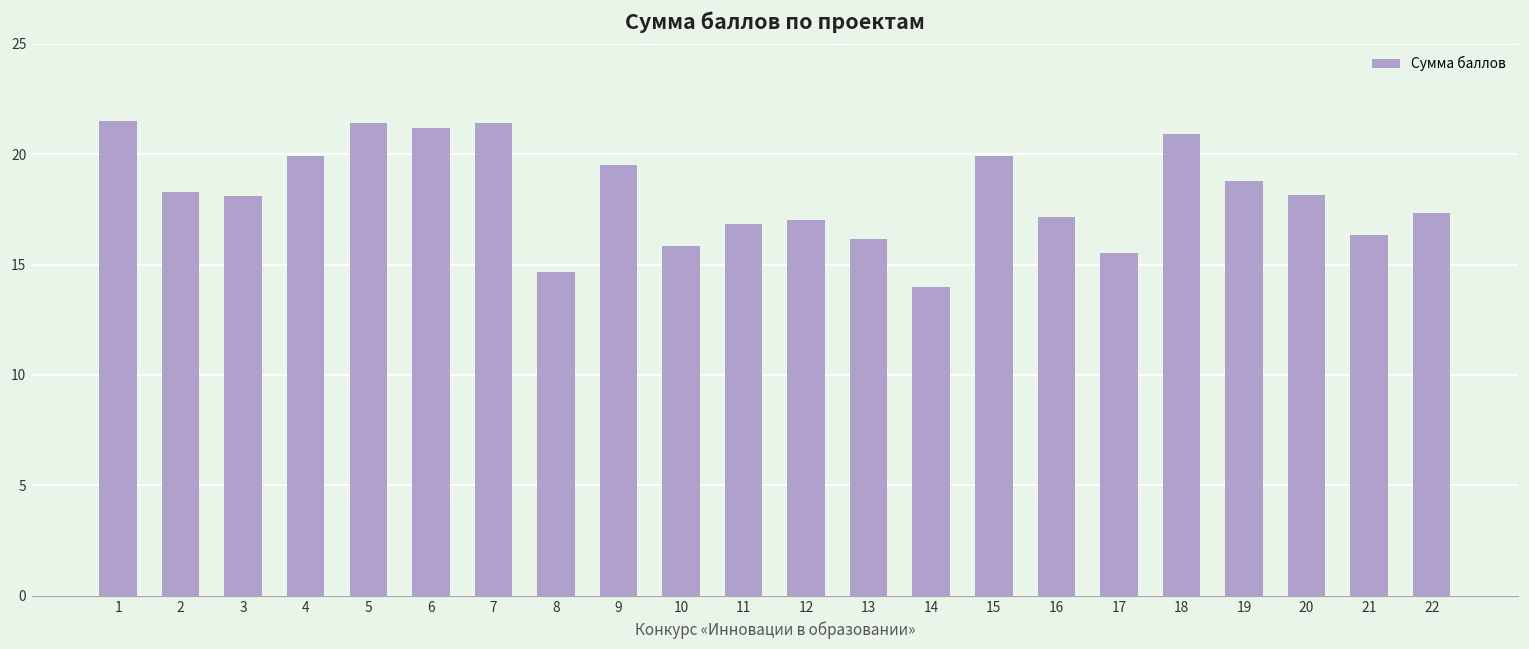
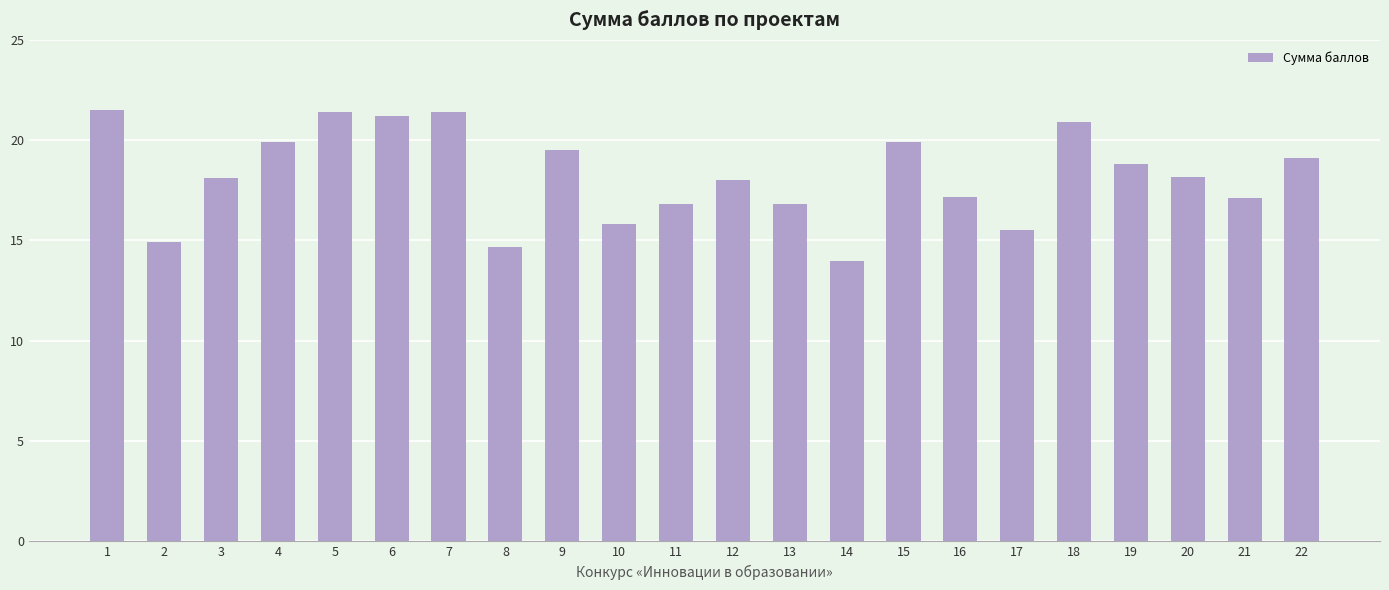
  {
    "1": 21.5,
-   "2": 18.3,
+   "2": 14.9,
    "3": 18.1,
    "4": 19.9,
    "5": 21.4,
    "6": 21.2,
    "7": 21.4,
    "8": 14.7,
    "9": 19.5,
    "10": 15.8,
    "11": 16.8,
-   "12": 17,
-   "13": 16.2,
+   "12": 18,
+   "13": 16.8,
    "14": 14.0,
    "15": 19.9,
    "16": 17.2,
    "17": 15.5,
    "18": 20.9,
    "19": 18.8,
    "20": 18.2,
-   "21": 16.3,
-   "22": 17.3
+   "21": 17.1,
+   "22": 19.1
  }
